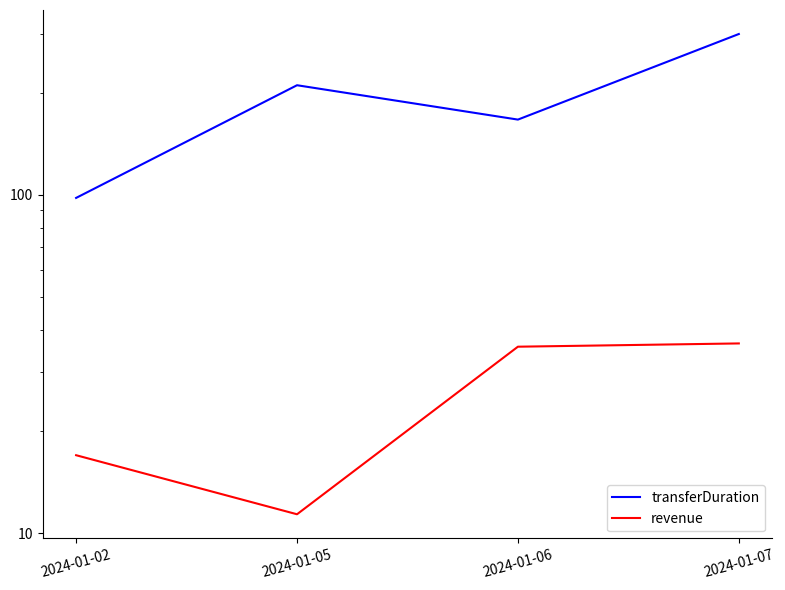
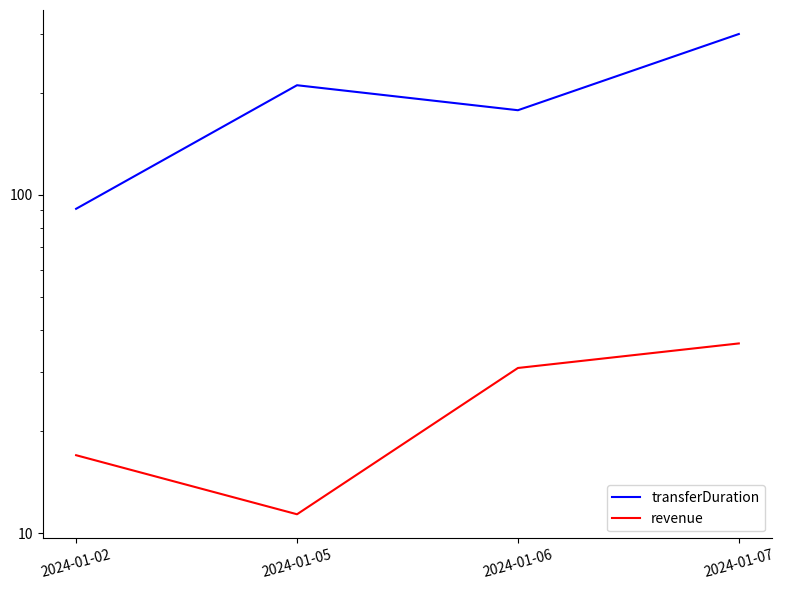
  {
    "transferDuration": {
-     "2024-01-02": 98,
+     "2024-01-02": 91,
      "2024-01-05": 210,
-     "2024-01-06": 170,
+     "2024-01-06": 180,
      "2024-01-07": 300
    },
    "revenue": {
      "2024-01-02": 17,
      "2024-01-05": 11.4,
-     "2024-01-06": 36,
+     "2024-01-06": 31,
      "2024-01-07": 36
    }
  }
